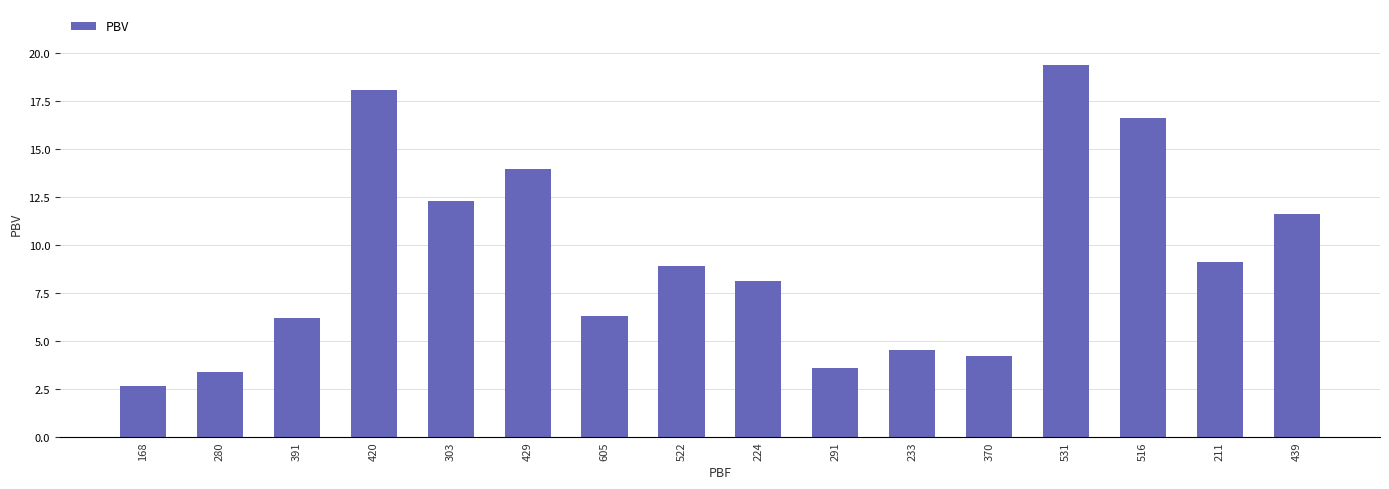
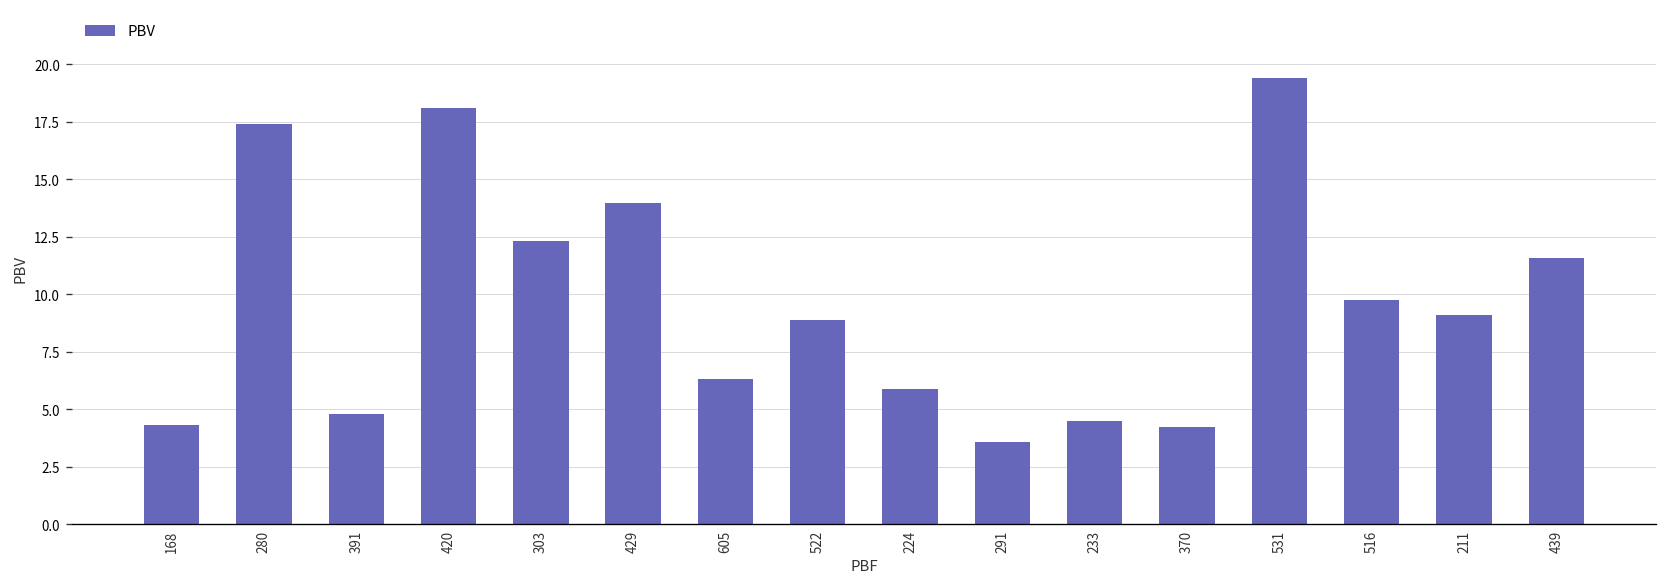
  {
-   "168": 2.6,
-   "280": 3.4,
-   "391": 6.2,
+   "168": 4.3,
+   "280": 17.4,
+   "391": 4.8,
    "420": 18.1,
    "303": 12.3,
    "429": 14.0,
    "605": 6.3,
    "522": 8.9,
-   "224": 8.1,
+   "224": 5.9,
    "291": 3.6,
    "233": 4.5,
    "370": 4.2,
    "531": 19.4,
-   "516": 16.6,
+   "516": 9.8,
    "211": 9.1,
    "439": 11.6
  }
